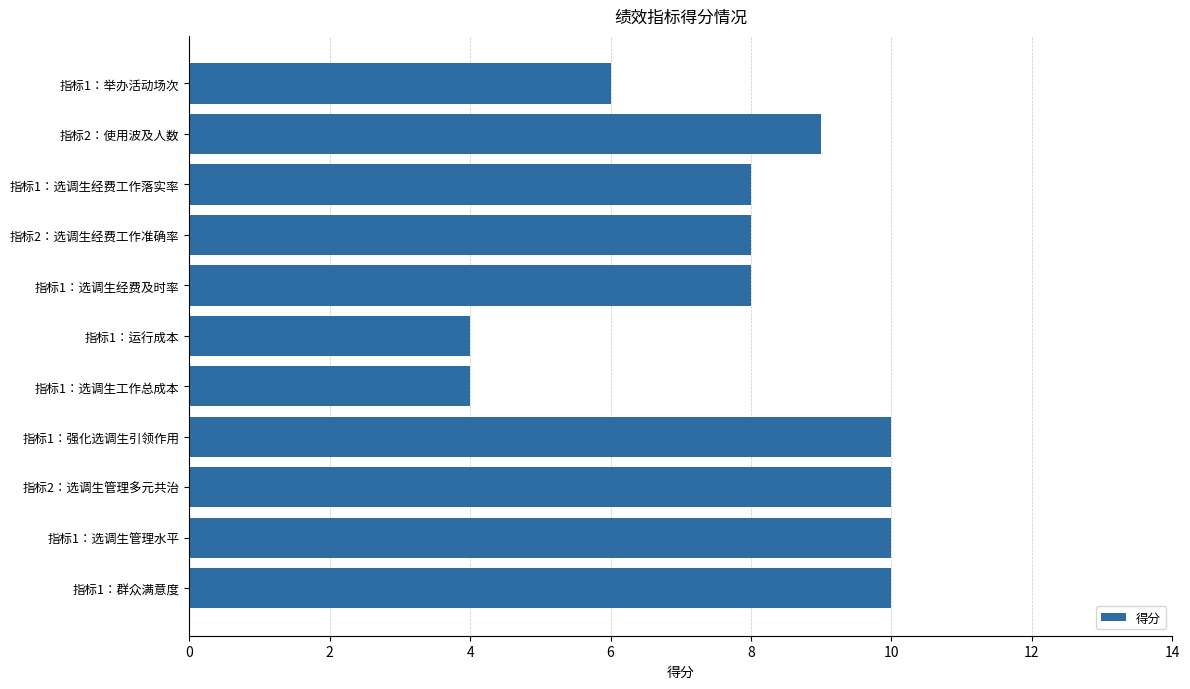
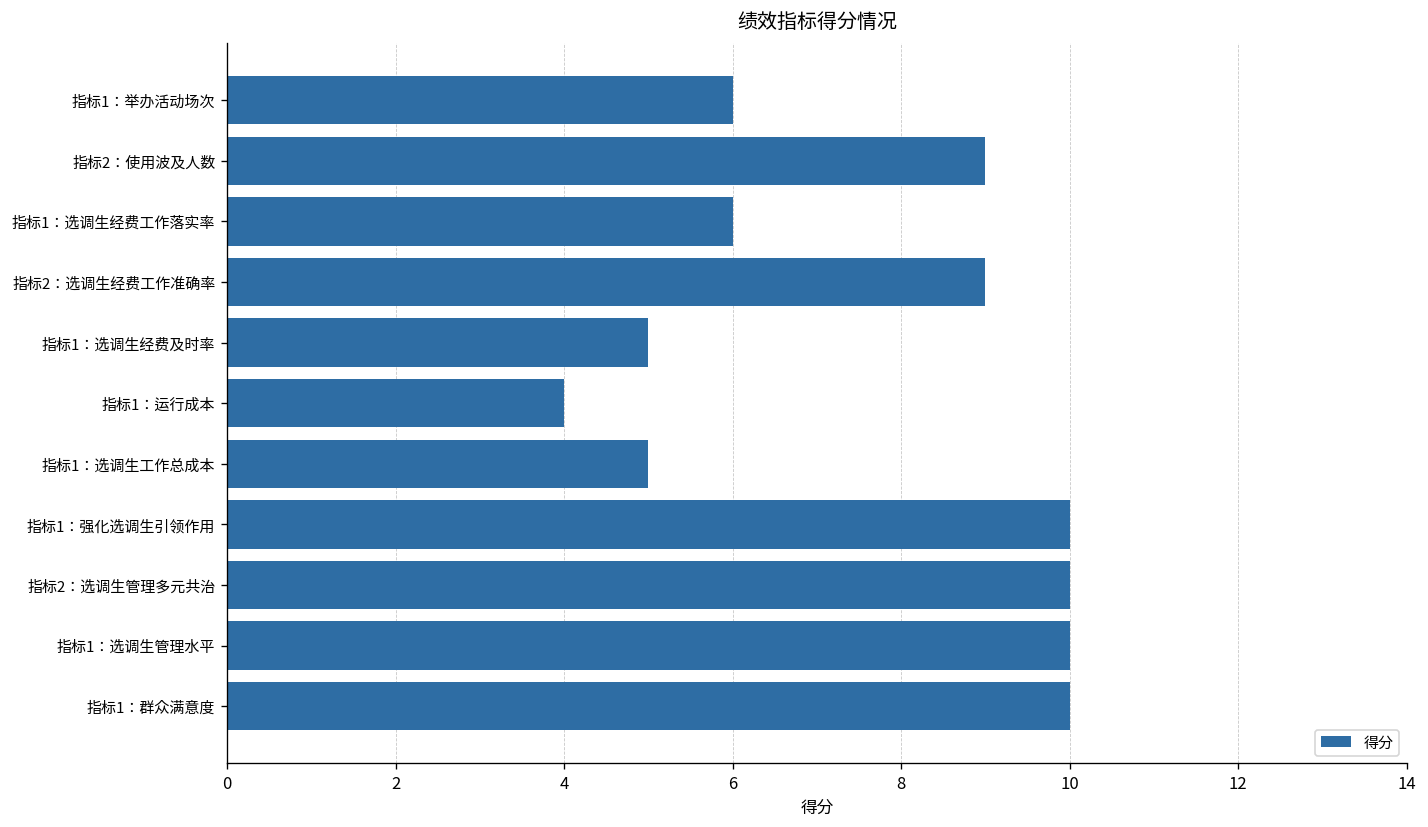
  {
    "指标1：举办活动场次": 6,
    "指标2：使用波及人数": 9,
-   "指标1：选调生经费工作落实率": 8,
-   "指标2：选调生经费工作准确率": 8,
-   "指标1：选调生经费及时率": 8,
+   "指标1：选调生经费工作落实率": 6,
+   "指标2：选调生经费工作准确率": 9,
+   "指标1：选调生经费及时率": 5,
    "指标1：运行成本": 4,
-   "指标1：选调生工作总成本": 4,
+   "指标1：选调生工作总成本": 5,
    "指标1：强化选调生引领作用": 10,
    "指标2：选调生管理多元共治": 10,
    "指标1：选调生管理水平": 10,
    "指标1：群众满意度": 10
  }
